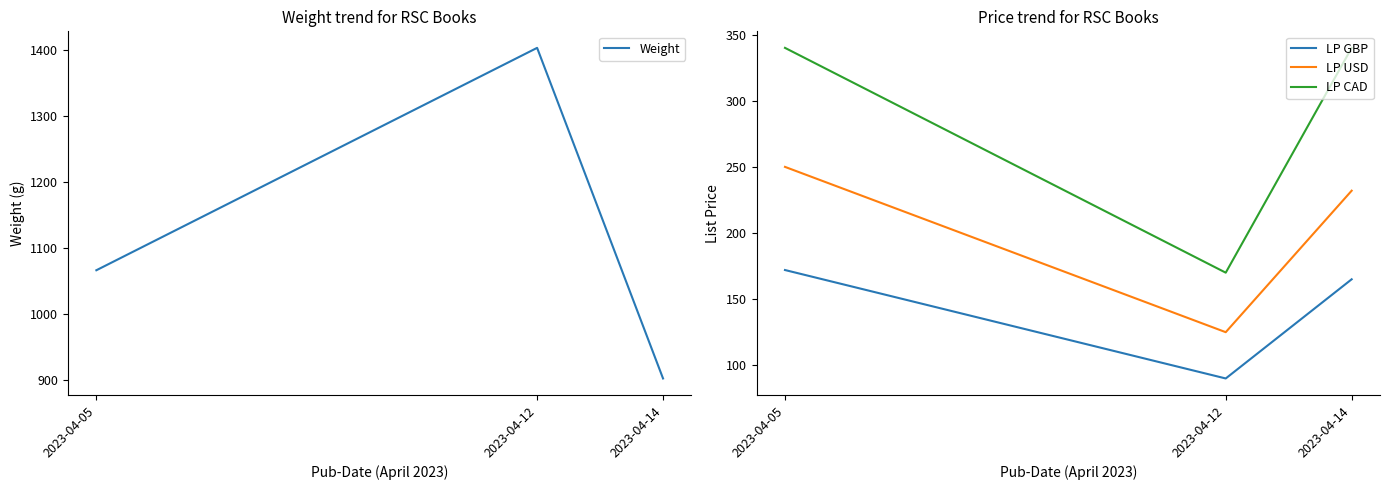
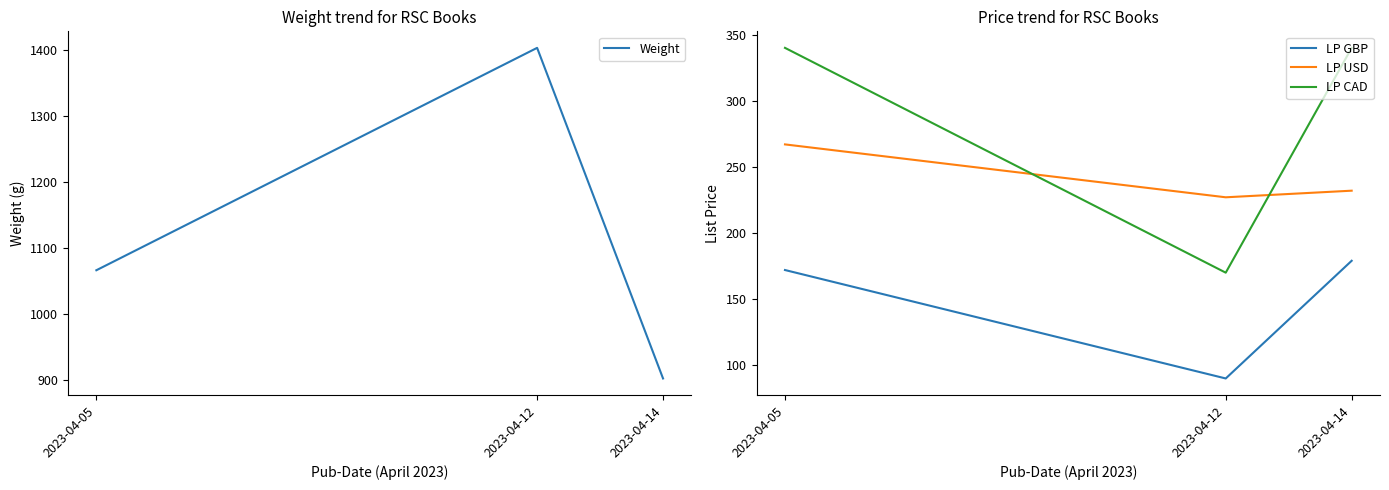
  {
    "Weight trend for RSC Books": {
      "2023-04-05": 1070,
      "2023-04-12": 1400,
      "2023-04-14": 900
    },
    "Price trend for RSC Books": {
      "LP GBP": {
        "2023-04-05": 172,
        "2023-04-12": 90,
-       "2023-04-14": 165
+       "2023-04-14": 179
      },
      "LP USD": {
-       "2023-04-05": 250,
-       "2023-04-12": 125,
+       "2023-04-05": 267,
+       "2023-04-12": 227,
        "2023-04-14": 232
      },
      "LP CAD": {
        "2023-04-05": 340,
        "2023-04-12": 170
      }
    }
  }
